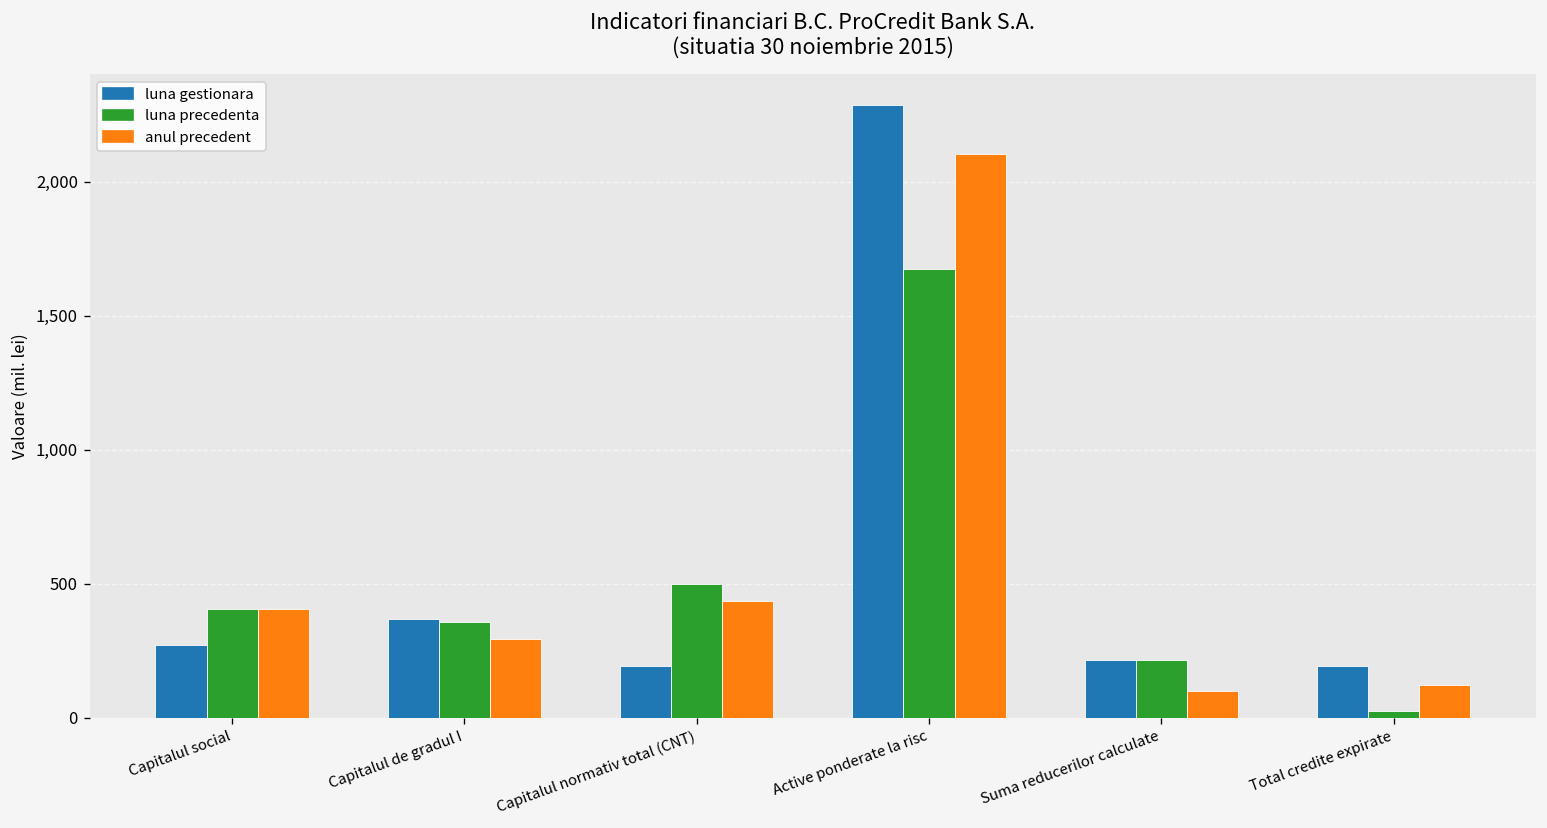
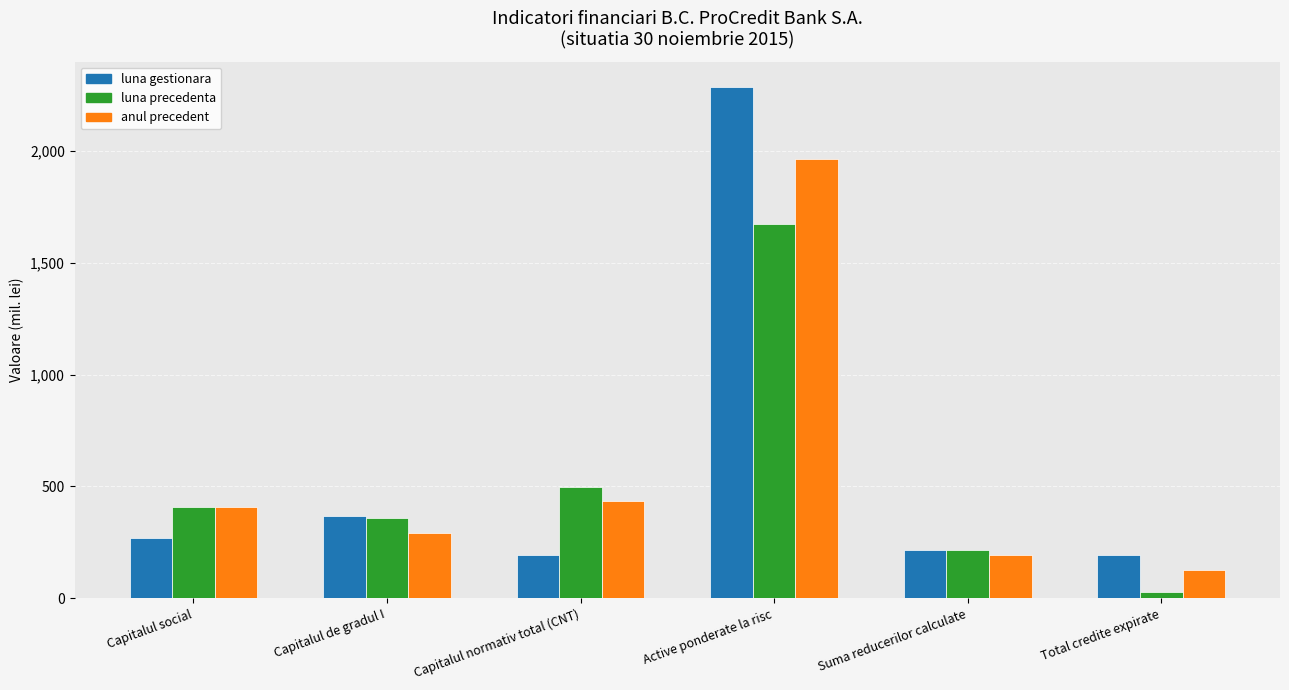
  {
    "luna gestionara": {
      "Capitalul social": "270",
      "Capitalul de gradul I": "370",
      "Capitalul normativ total (CNT)": "190",
      "Active ponderate la risc": "2,290",
      "Suma reducerilor calculate": "220",
      "Total credite expirate": "190"
    },
    "luna precedenta": {
      "Capitalul social": "410",
      "Capitalul de gradul I": "360",
      "Capitalul normativ total (CNT)": "500",
      "Active ponderate la risc": "1,670",
      "Suma reducerilor calculate": "220",
      "Total credite expirate": "30"
    },
    "anul precedent": {
      "Capitalul social": "410",
      "Capitalul de gradul I": "290",
      "Capitalul normativ total (CNT)": "430",
-     "Active ponderate la risc": "2,100",
-     "Suma reducerilor calculate": "100",
+     "Active ponderate la risc": "1,960",
+     "Suma reducerilor calculate": "190",
      "Total credite expirate": "120"
    }
  }
